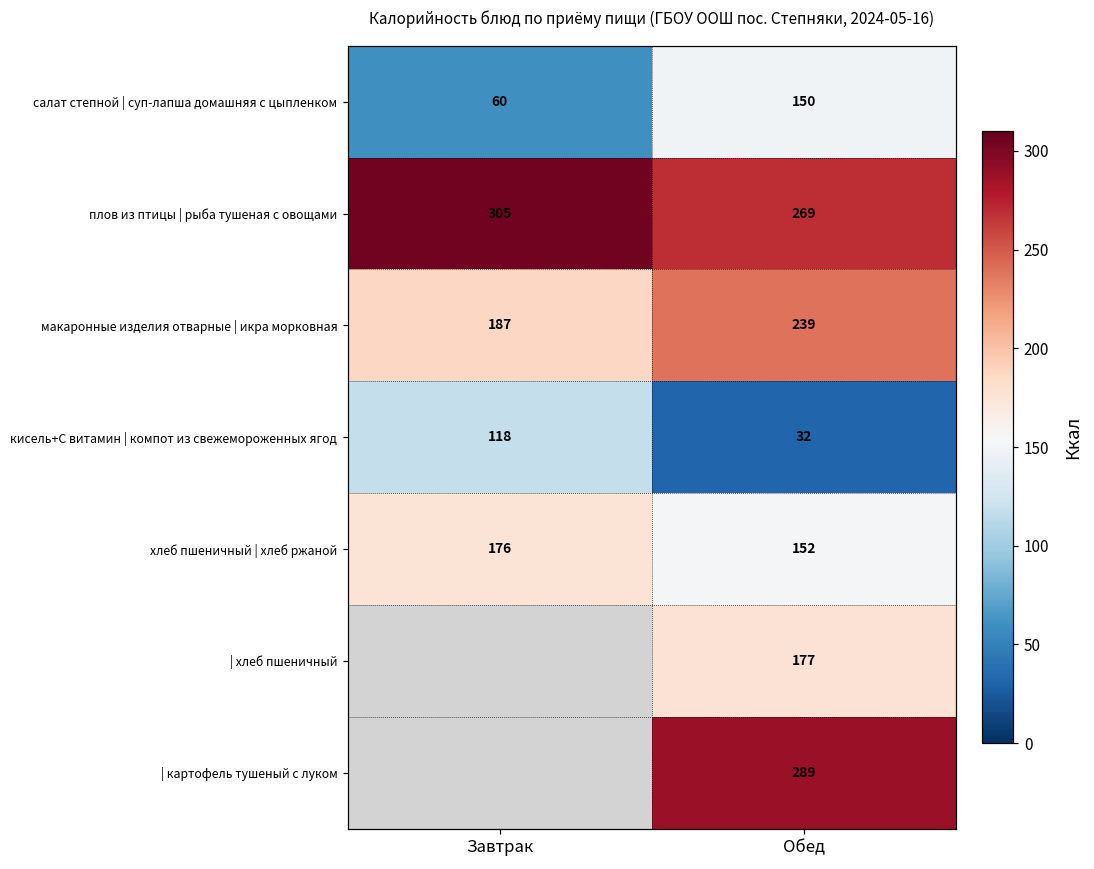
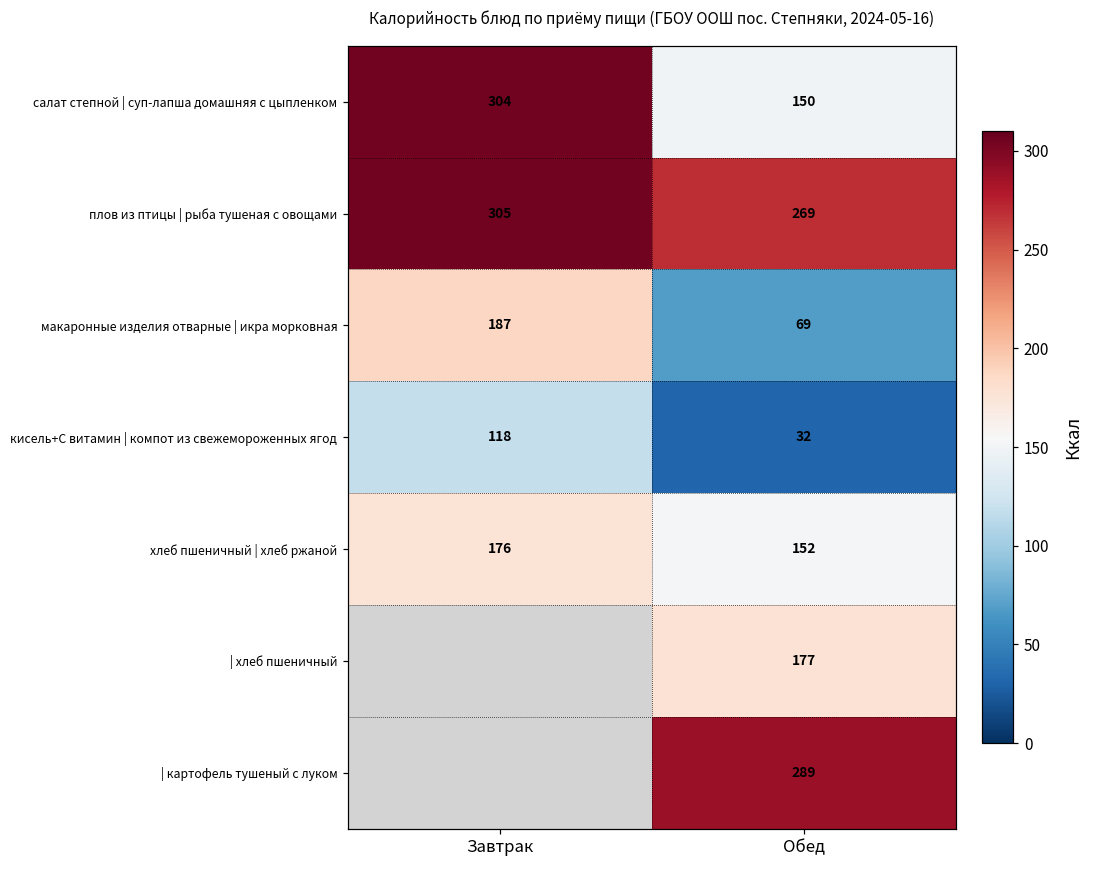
  {
    "салат степной | суп-лапша домашняя с цыпленком": {
-     "Завтрак": 60,
+     "Завтрак": 304,
      "Обед": 150
    },
    "плов из птицы | рыба тушеная с овощами": {
      "Завтрак": 305,
      "Обед": 269
    },
    "макаронные изделия отварные | икра морковная": {
      "Завтрак": 187,
-     "Обед": 239
+     "Обед": 69
    },
    "кисель+С витамин | компот из свежемороженных ягод": {
      "Завтрак": 118,
      "Обед": 32
    },
    "хлеб пшеничный | хлеб ржаной": {
      "Завтрак": 176,
      "Обед": 152
    },
    "| хлеб пшеничный": {
      "Обед": 177
    },
    "| картофель тушеный с луком": {
      "Обед": 289
    }
  }
